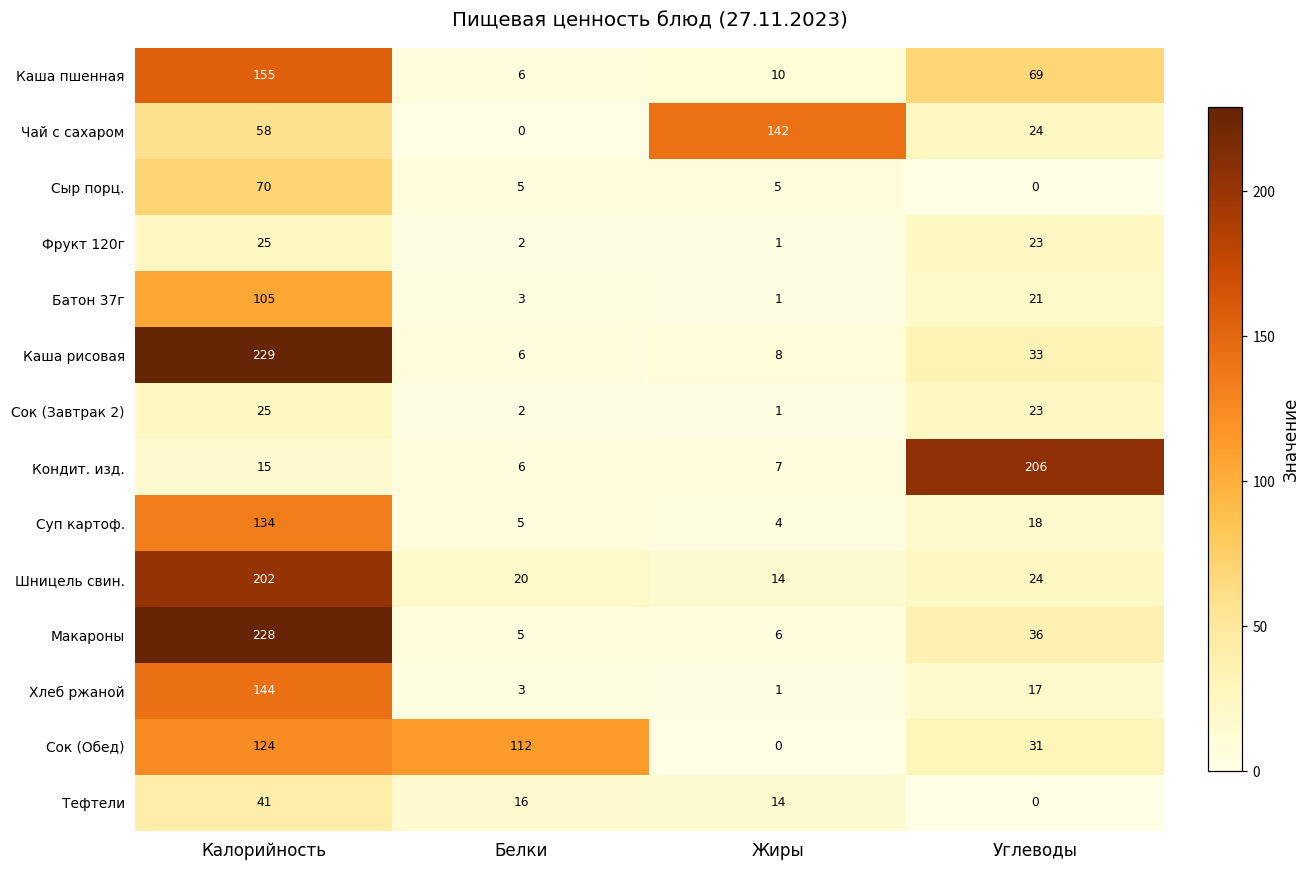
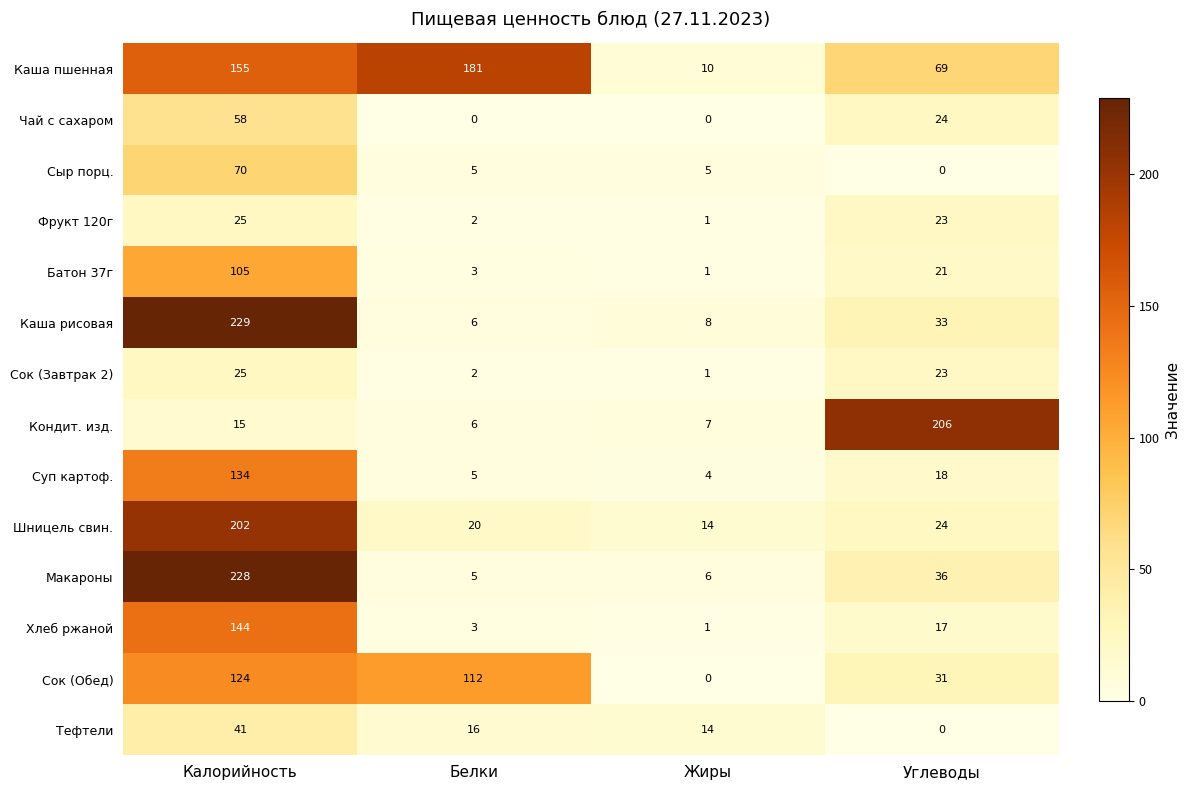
  {
    "Каша пшенная": {
      "Калорийность": 155,
-     "Белки": 6,
+     "Белки": 181,
      "Жиры": 10,
      "Углеводы": 69
    },
    "Чай с сахаром": {
      "Калорийность": 58,
      "Белки": 0,
-     "Жиры": 142,
+     "Жиры": 0,
      "Углеводы": 24
    },
    "Сыр порц.": {
      "Калорийность": 70,
      "Белки": 5,
      "Жиры": 5,
      "Углеводы": 0
    },
    "Фрукт 120г": {
      "Калорийность": 25,
      "Белки": 2,
      "Жиры": 1,
      "Углеводы": 23
    },
    "Батон 37г": {
      "Калорийность": 105,
      "Белки": 3,
      "Жиры": 1,
      "Углеводы": 21
    },
    "Каша рисовая": {
      "Калорийность": 229,
      "Белки": 6,
      "Жиры": 8,
      "Углеводы": 33
    },
    "Сок (Завтрак 2)": {
      "Калорийность": 25,
      "Белки": 2,
      "Жиры": 1,
      "Углеводы": 23
    },
    "Кондит. изд.": {
      "Калорийность": 15,
      "Белки": 6,
      "Жиры": 7,
      "Углеводы": 206
    },
    "Суп картоф.": {
      "Калорийность": 134,
      "Белки": 5,
      "Жиры": 4,
      "Углеводы": 18
    },
    "Шницель свин.": {
      "Калорийность": 202,
      "Белки": 20,
      "Жиры": 14,
      "Углеводы": 24
    },
    "Макароны": {
      "Калорийность": 228,
      "Белки": 5,
      "Жиры": 6,
      "Углеводы": 36
    },
    "Хлеб ржаной": {
      "Калорийность": 144,
      "Белки": 3,
      "Жиры": 1,
      "Углеводы": 17
    },
    "Сок (Обед)": {
      "Калорийность": 124,
      "Белки": 112,
      "Жиры": 0,
      "Углеводы": 31
    },
    "Тефтели": {
      "Калорийность": 41,
      "Белки": 16,
      "Жиры": 14,
      "Углеводы": 0
    }
  }
